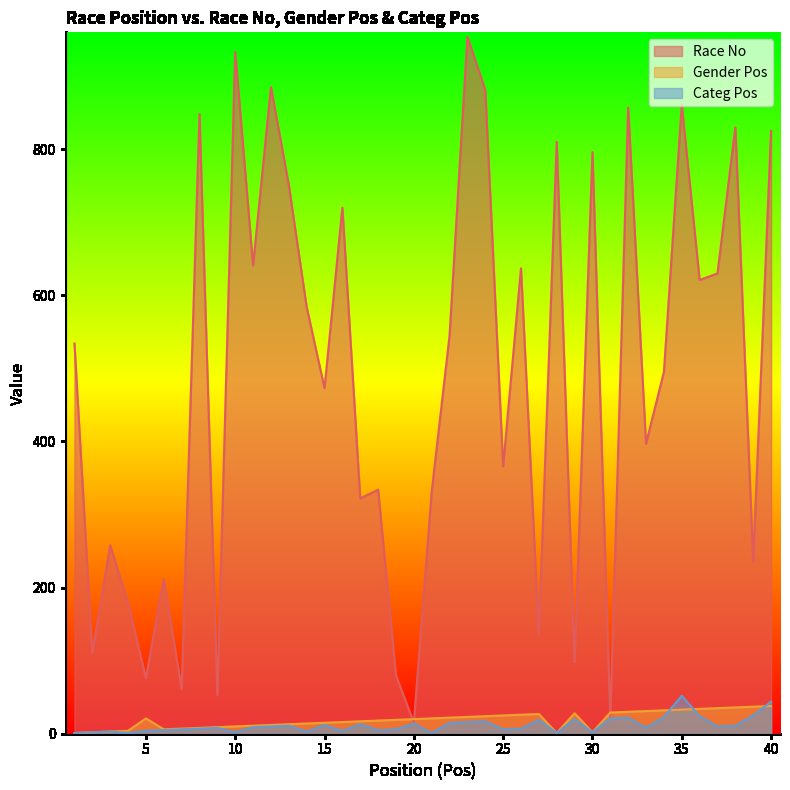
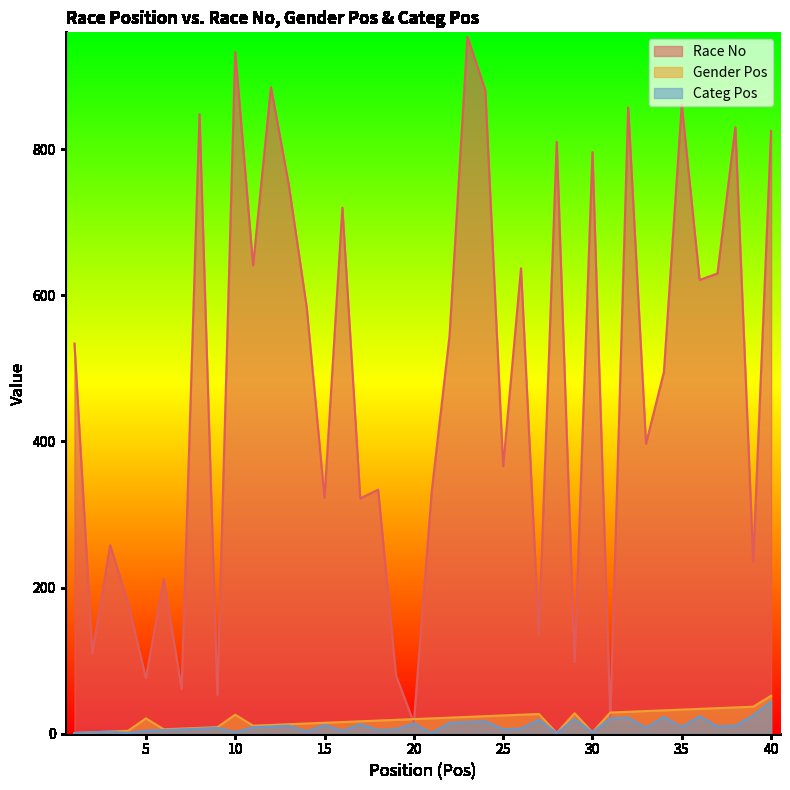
  {
    "Race No": {
      "5": 80,
      "10": 930,
-     "15": 470,
+     "15": 320,
      "25": 370,
      "30": 800,
      "40": 830
    },
    "Gender Pos": {
      "5": 20,
-     "10": 10,
+     "10": 30,
      "20": 20,
      "25": 30,
      "35": 30,
-     "40": 40
+     "40": 50
    },
    "Categ Pos": {
      "5": 0,
      "10": 0,
      "25": 10,
-     "35": 50,
+     "35": 10,
      "40": 40
    }
  }
